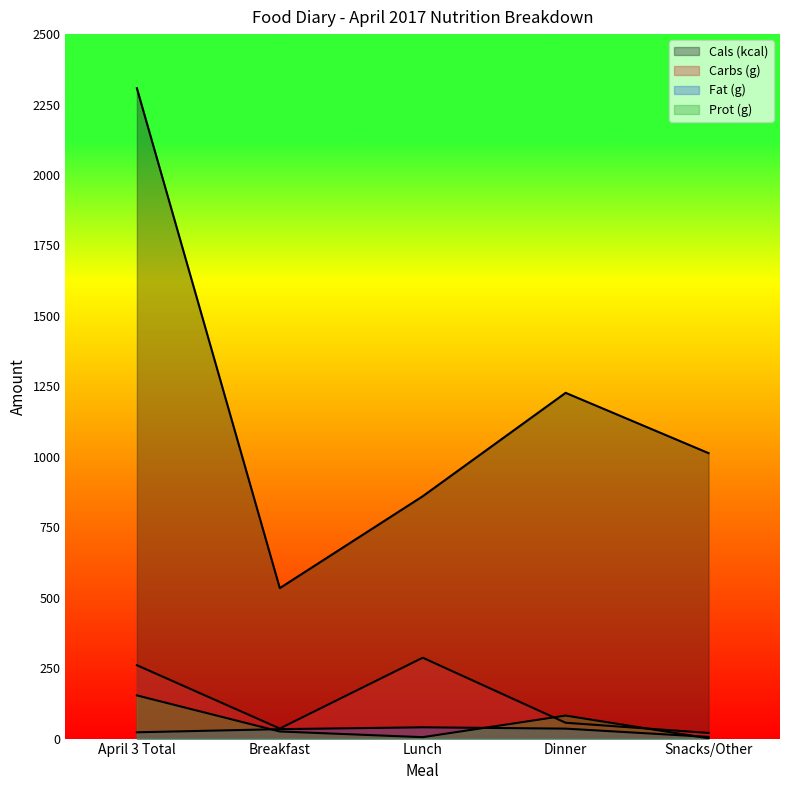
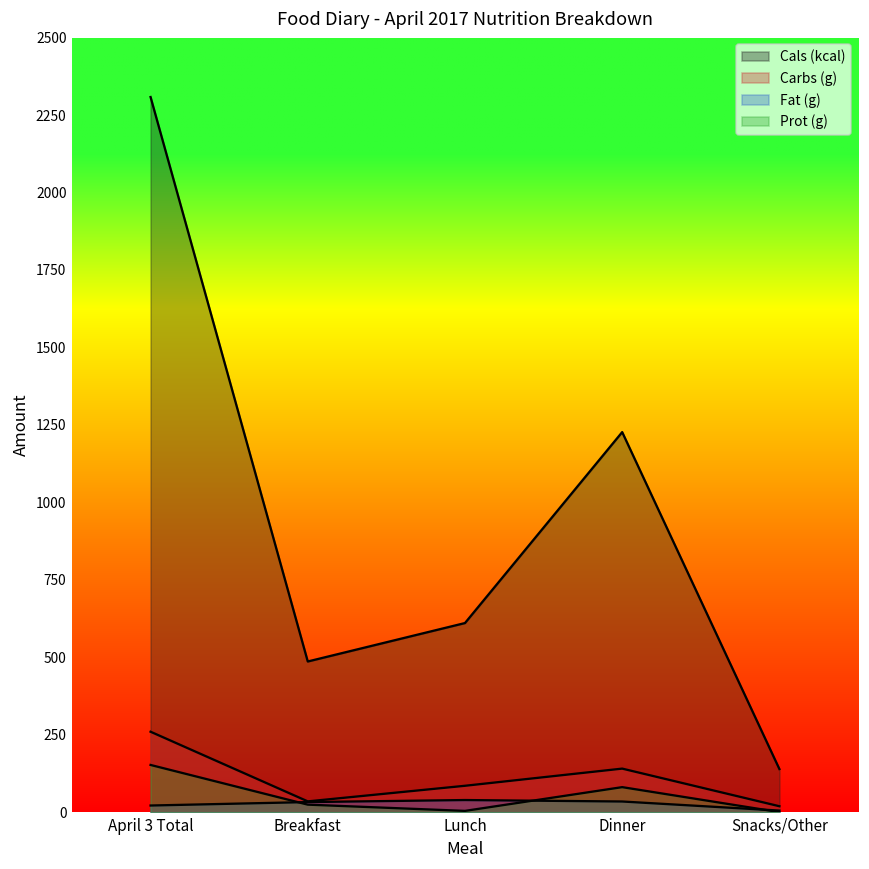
  {
    "Cals (kcal)": {
      "April 3 Total": 2310,
-     "Breakfast": 530,
-     "Lunch": 860,
+     "Breakfast": 490,
+     "Lunch": 610,
      "Dinner": 1230,
-     "Snacks/Other": 1010
+     "Snacks/Other": 140
    },
    "Carbs (g)": {
      "April 3 Total": 260,
-     "Lunch": 290,
-     "Dinner": 60,
+     "Lunch": 90,
+     "Dinner": 140,
      "Snacks/Other": 20
    },
    "Fat (g)": {
      "April 3 Total": 20,
      "Lunch": 40,
      "Dinner": 40
    },
    "Prot (g)": {
      "April 3 Total": 150,
      "Lunch": 10,
      "Dinner": 80
    }
  }
